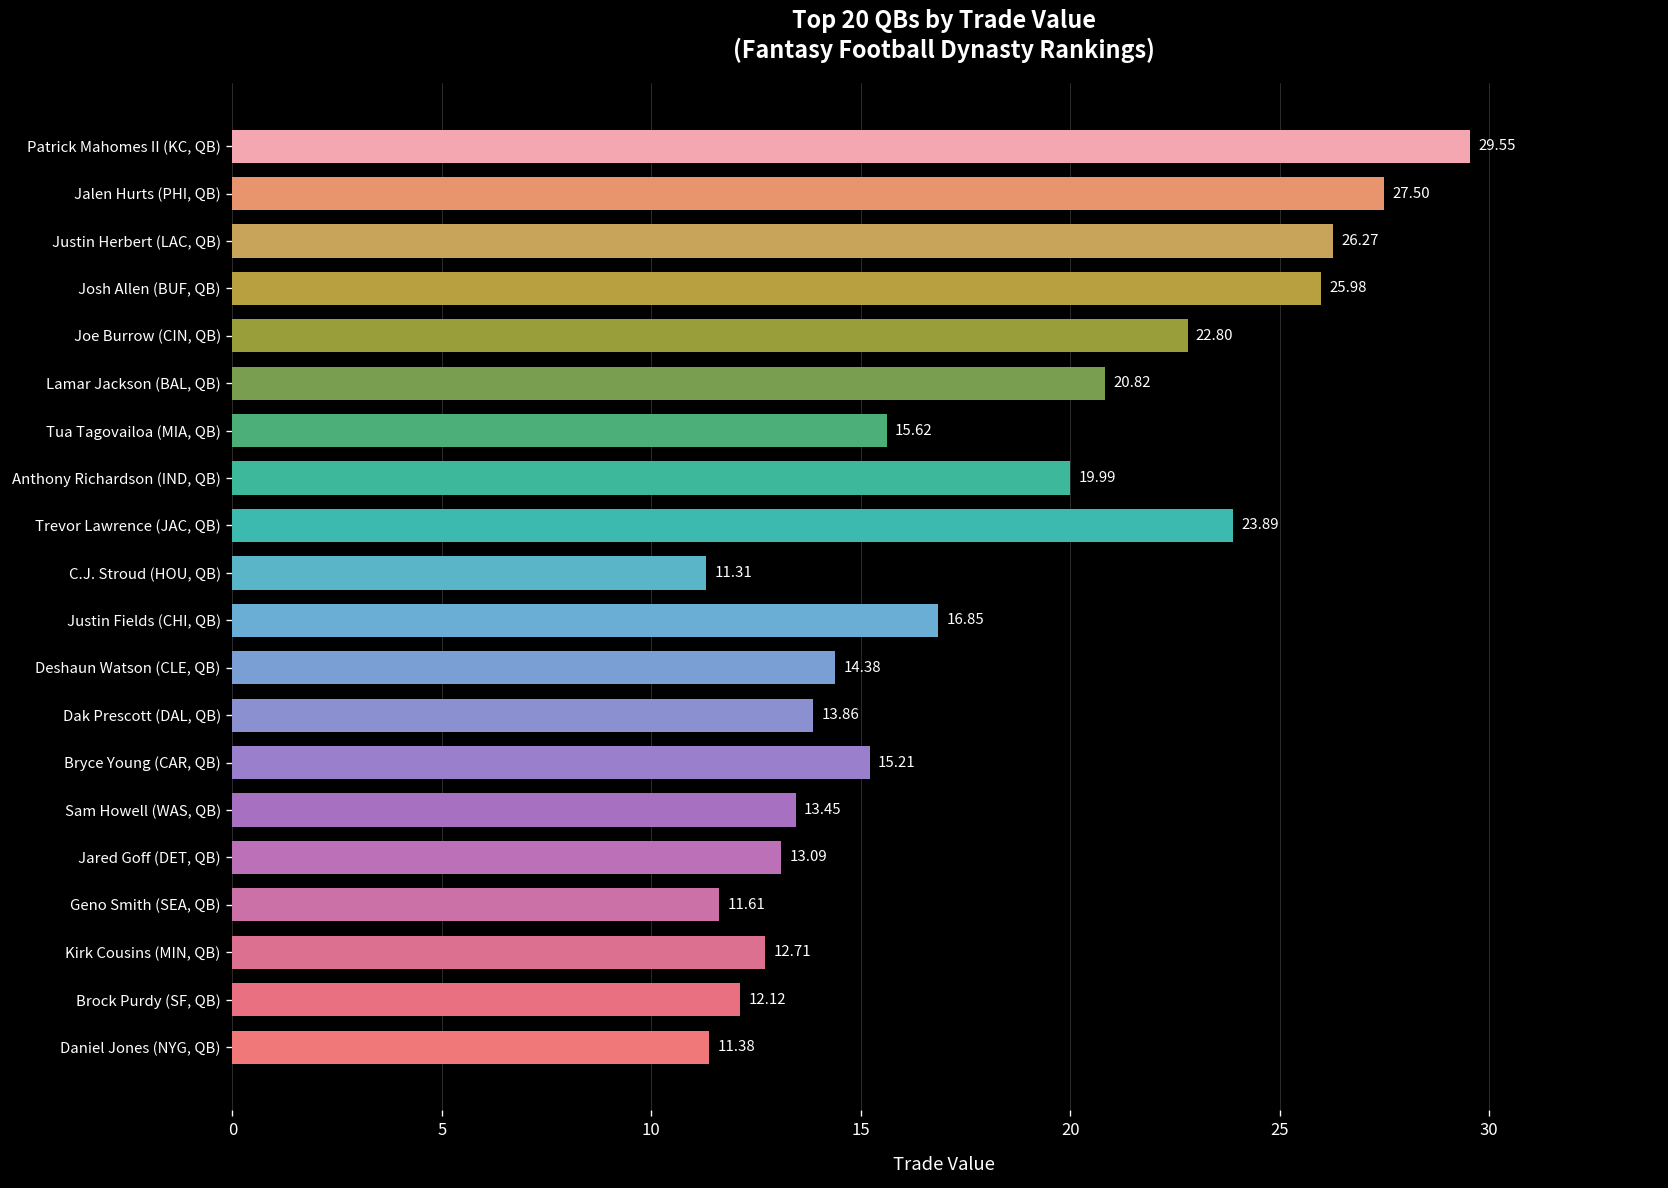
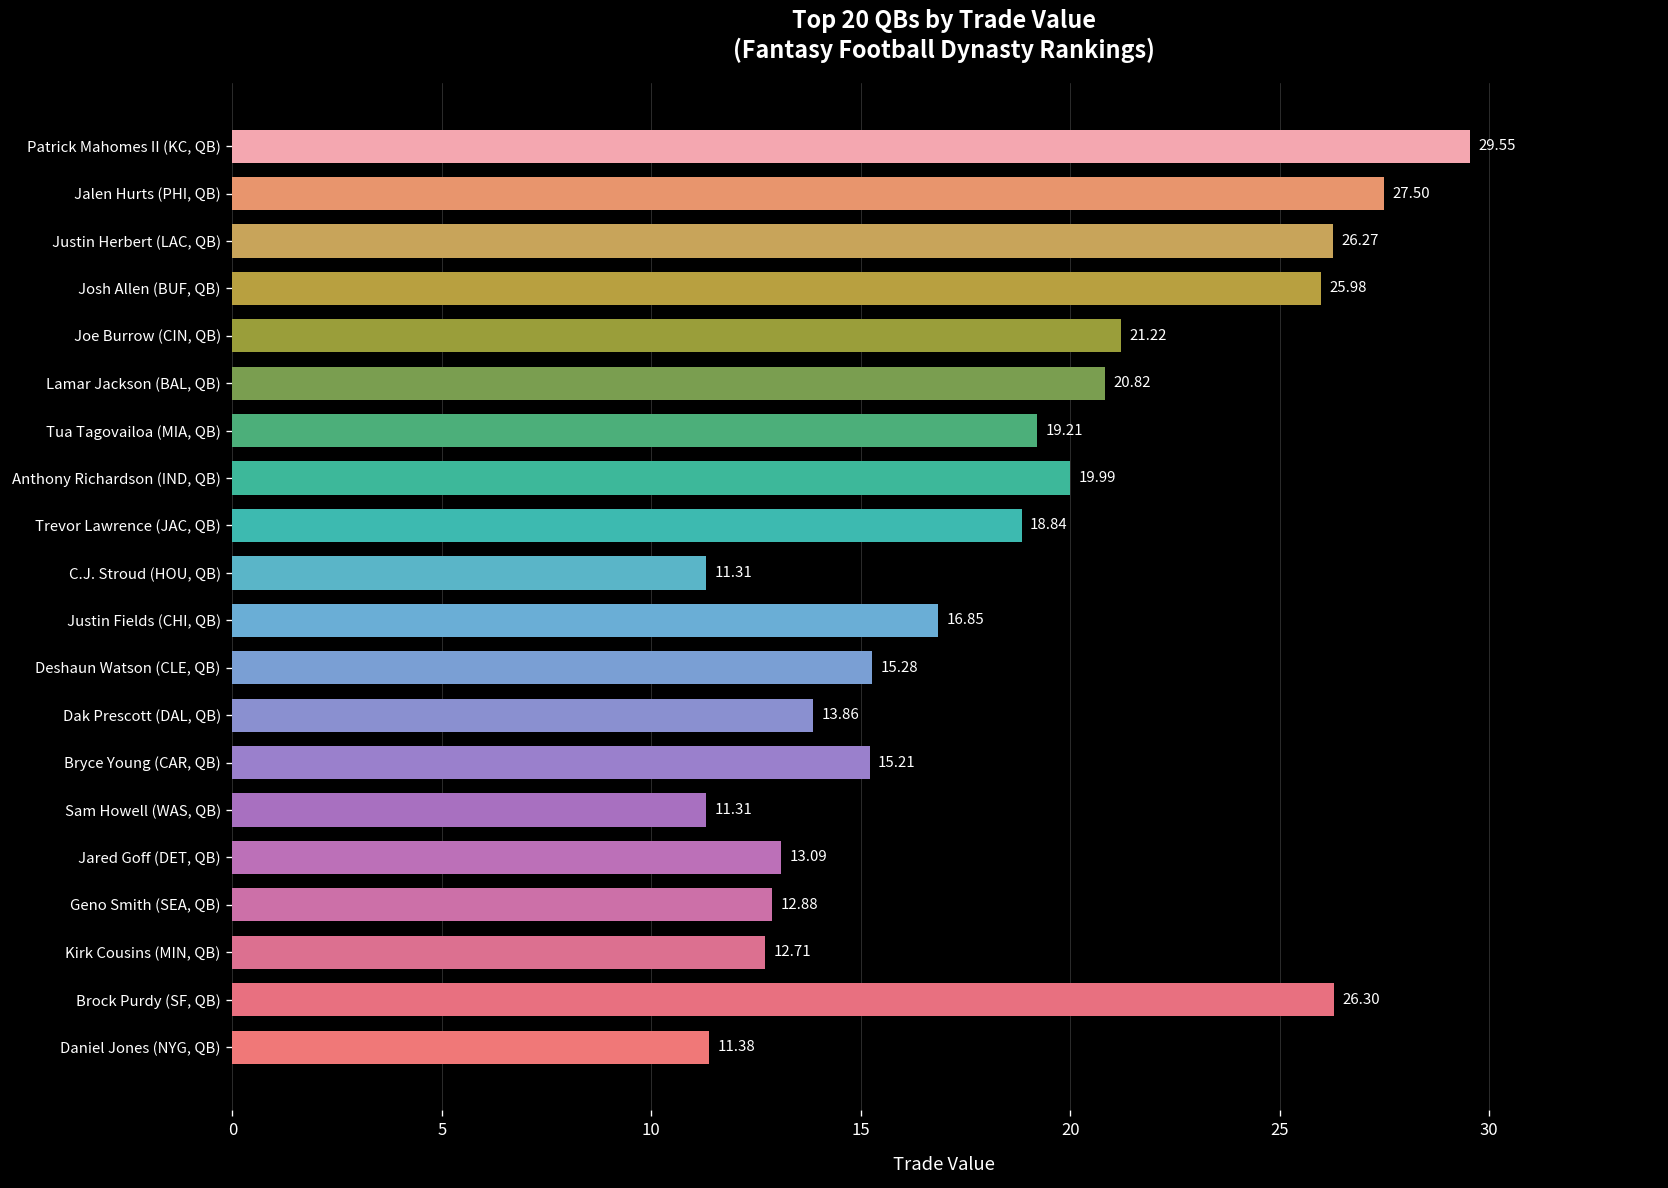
  {
    "Patrick Mahomes II (KC, QB)": 29.55,
    "Jalen Hurts (PHI, QB)": 27.50,
    "Justin Herbert (LAC, QB)": 26.27,
    "Josh Allen (BUF, QB)": 25.98,
-   "Joe Burrow (CIN, QB)": 22.80,
+   "Joe Burrow (CIN, QB)": 21.22,
    "Lamar Jackson (BAL, QB)": 20.82,
-   "Tua Tagovailoa (MIA, QB)": 15.62,
+   "Tua Tagovailoa (MIA, QB)": 19.21,
    "Anthony Richardson (IND, QB)": 19.99,
-   "Trevor Lawrence (JAC, QB)": 23.89,
+   "Trevor Lawrence (JAC, QB)": 18.84,
    "C.J. Stroud (HOU, QB)": 11.31,
    "Justin Fields (CHI, QB)": 16.85,
-   "Deshaun Watson (CLE, QB)": 14.38,
+   "Deshaun Watson (CLE, QB)": 15.28,
    "Dak Prescott (DAL, QB)": 13.86,
    "Bryce Young (CAR, QB)": 15.21,
-   "Sam Howell (WAS, QB)": 13.45,
+   "Sam Howell (WAS, QB)": 11.31,
    "Jared Goff (DET, QB)": 13.09,
-   "Geno Smith (SEA, QB)": 11.61,
+   "Geno Smith (SEA, QB)": 12.88,
    "Kirk Cousins (MIN, QB)": 12.71,
-   "Brock Purdy (SF, QB)": 12.12,
+   "Brock Purdy (SF, QB)": 26.30,
    "Daniel Jones (NYG, QB)": 11.38
  }
